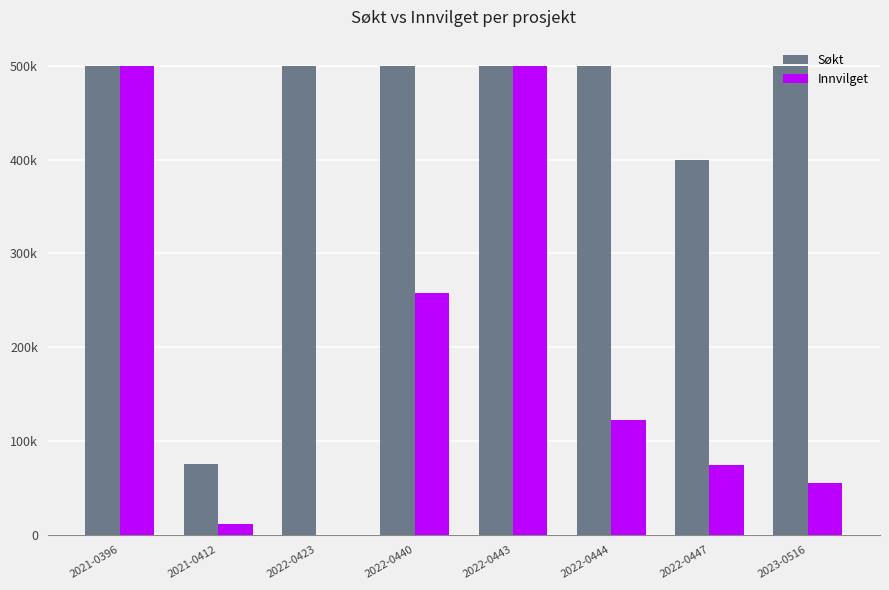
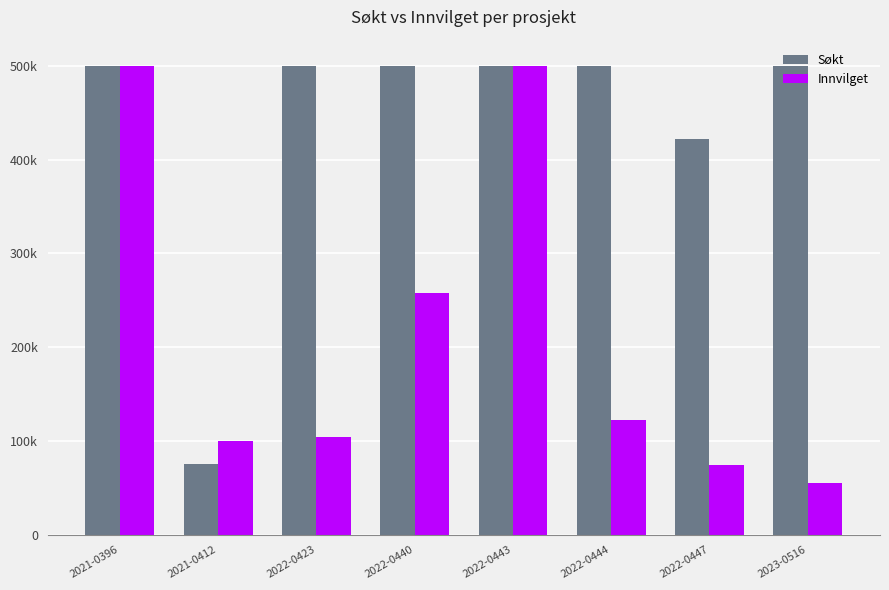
  {
    "Søkt": {
      "2021-0396": 500000,
      "2021-0412": 80000,
      "2022-0423": 500000,
      "2022-0440": 500000,
      "2022-0443": 500000,
      "2022-0444": 500000,
-     "2022-0447": 400000,
+     "2022-0447": 420000,
      "2023-0516": 500000
    },
    "Innvilget": {
      "2021-0396": 500000,
-     "2021-0412": 10000,
-     "2022-0423": 0,
+     "2021-0412": 100000,
+     "2022-0423": 100000,
      "2022-0440": 260000,
      "2022-0443": 500000,
      "2022-0444": 120000,
      "2022-0447": 70000,
      "2023-0516": 60000
    }
  }
